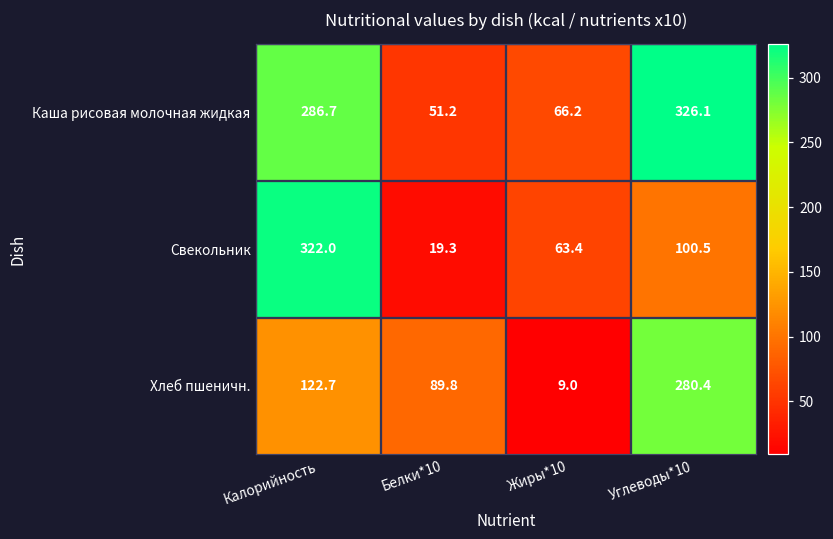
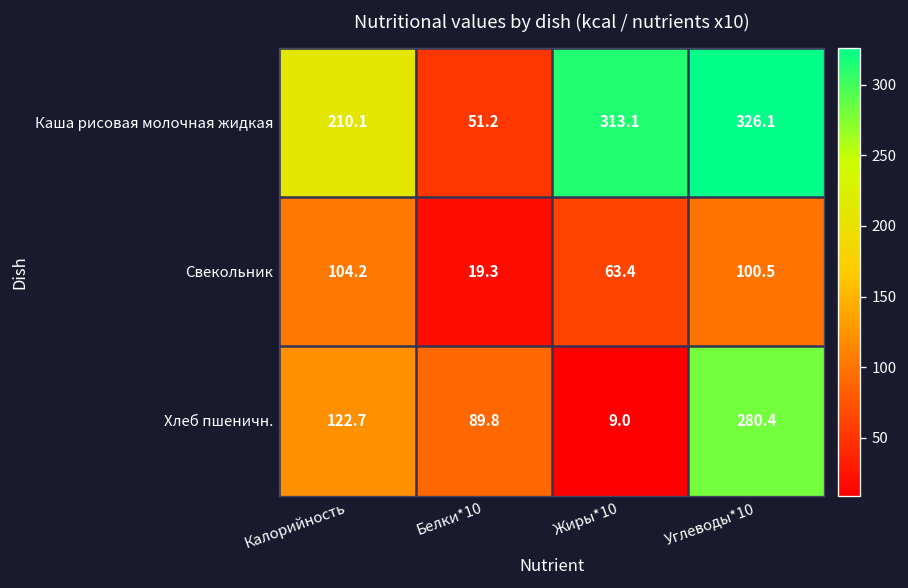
  {
    "Каша рисовая молочная жидкая": {
-     "Калорийность": 286.7,
+     "Калорийность": 210.1,
      "Белки*10": 51.2,
-     "Жиры*10": 66.2,
+     "Жиры*10": 313.1,
      "Углеводы*10": 326.1
    },
    "Свекольник": {
-     "Калорийность": 322.0,
+     "Калорийность": 104.2,
      "Белки*10": 19.3,
      "Жиры*10": 63.4,
      "Углеводы*10": 100.5
    },
    "Хлеб пшеничн.": {
      "Калорийность": 122.7,
      "Белки*10": 89.8,
      "Жиры*10": 9.0,
      "Углеводы*10": 280.4
    }
  }
